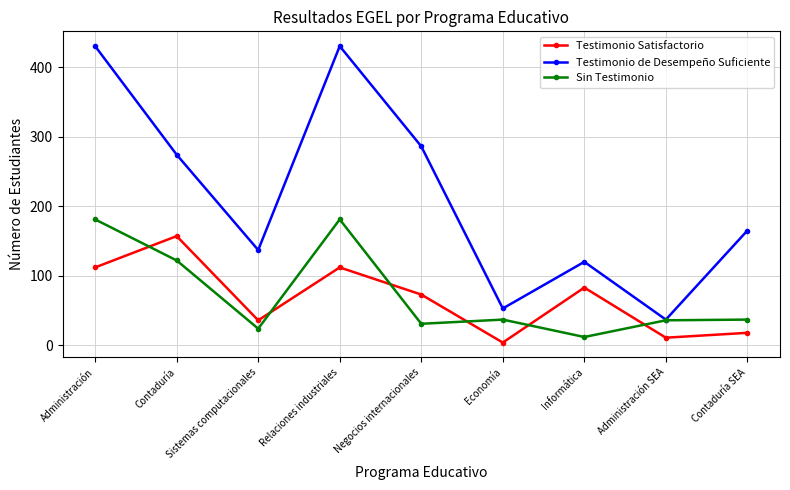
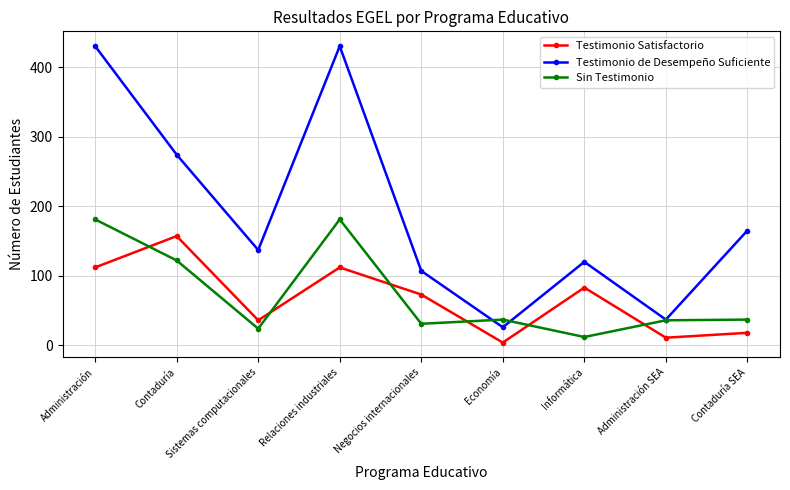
  {
    "Testimonio Satisfactorio": {
      "Administración": 110,
      "Contaduría": 160,
      "Sistemas computacionales": 40,
      "Relaciones industriales": 110,
      "Negocios internacionales": 70,
      "Economía": 0,
      "Informática": 80,
      "Administración SEA": 10,
      "Contaduría SEA": 20
    },
    "Testimonio de Desempeño Suficiente": {
      "Administración": 430,
      "Contaduría": 270,
      "Sistemas computacionales": 140,
      "Relaciones industriales": 430,
-     "Negocios internacionales": 290,
-     "Economía": 50,
+     "Negocios internacionales": 110,
+     "Economía": 30,
      "Informática": 120,
      "Contaduría SEA": 170
    },
    "Sin Testimonio": {
      "Administración": 180,
      "Contaduría": 120,
      "Sistemas computacionales": 20,
      "Relaciones industriales": 180,
      "Negocios internacionales": 30,
      "Economía": 40,
      "Informática": 10,
      "Contaduría SEA": 40
    }
  }
